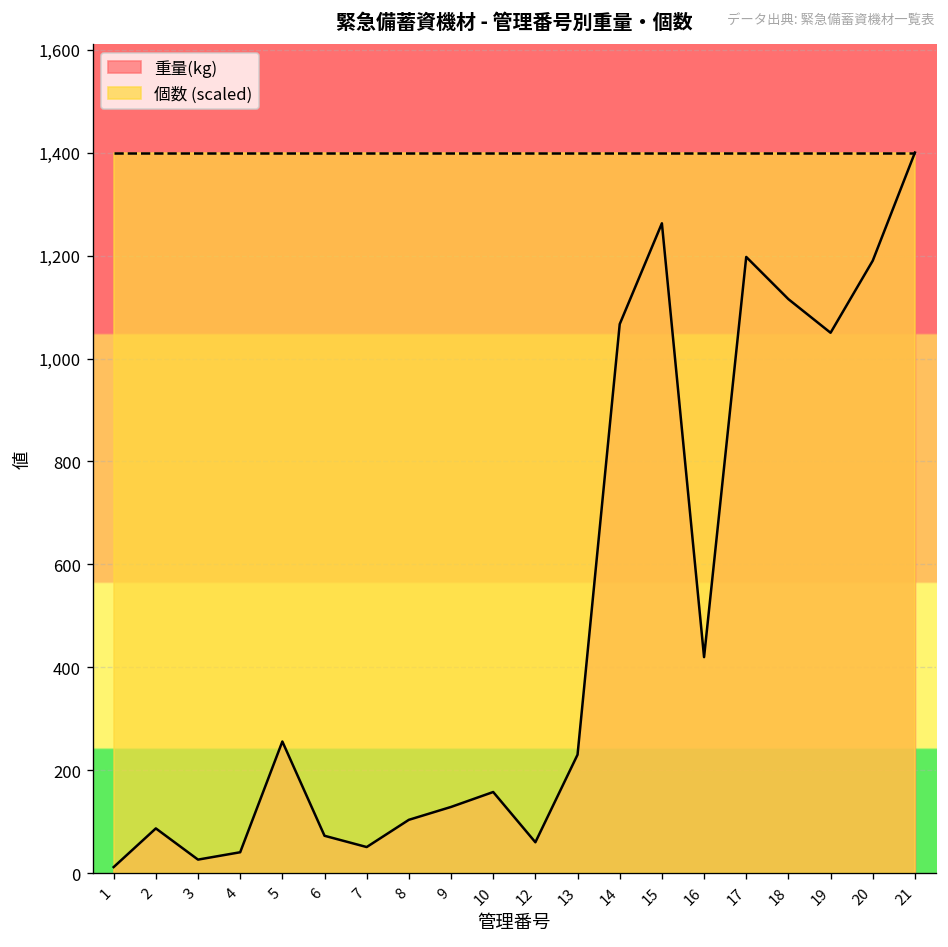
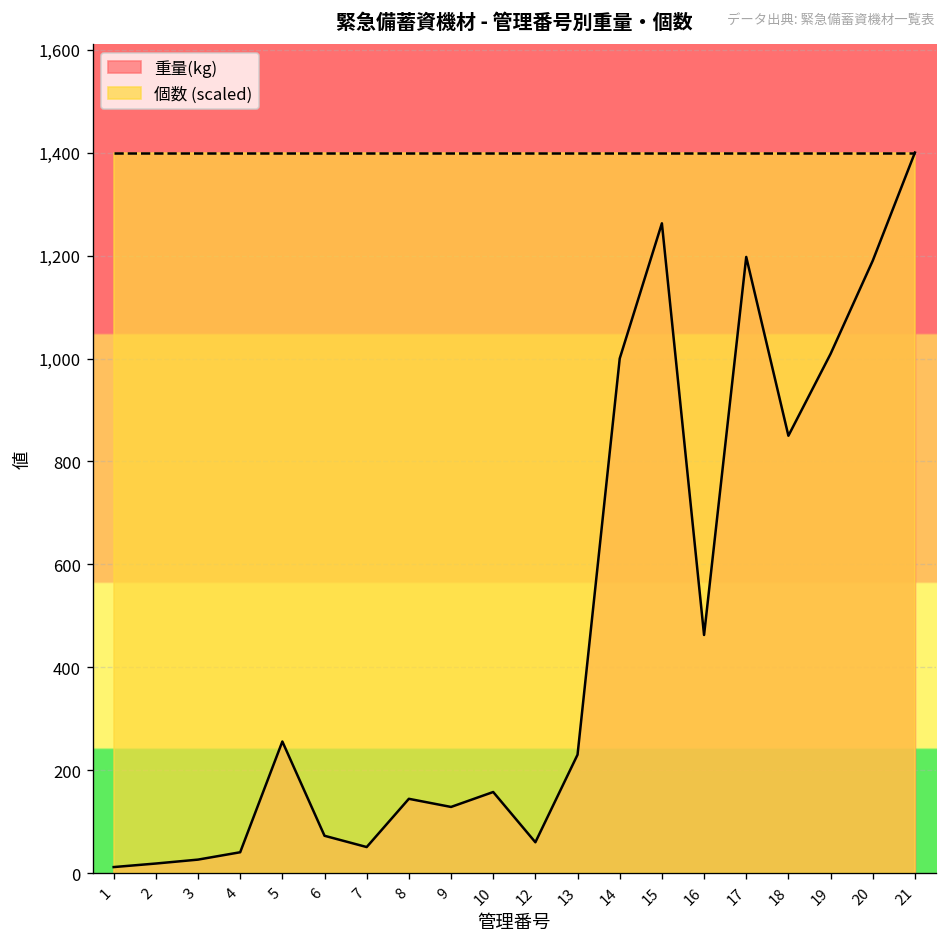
  {
    "重量(kg)": {
      "1": "10",
-     "2": "90",
+     "2": "20",
      "3": "30",
      "4": "40",
      "5": "260",
      "6": "70",
      "7": "50",
-     "8": "100",
+     "8": "140",
      "9": "130",
      "10": "160",
      "12": "60",
      "13": "230",
-     "14": "1,070",
+     "14": "1,000",
      "15": "1,260",
-     "16": "420",
+     "16": "460",
      "17": "1,200",
-     "18": "1,120",
-     "19": "1,050",
+     "18": "850",
+     "19": "1,010",
      "20": "1,190"
    },
    "個数 (scaled)": {
      "1": "1,400",
      "2": "1,400",
      "3": "1,400",
      "4": "1,400",
      "5": "1,400",
      "6": "1,400",
      "7": "1,400",
      "8": "1,400",
      "9": "1,400",
      "10": "1,400",
      "12": "1,400",
      "13": "1,400",
      "14": "1,400",
      "15": "1,400",
      "16": "1,400",
      "17": "1,400",
      "18": "1,400",
      "19": "1,400",
      "20": "1,400"
    }
  }
